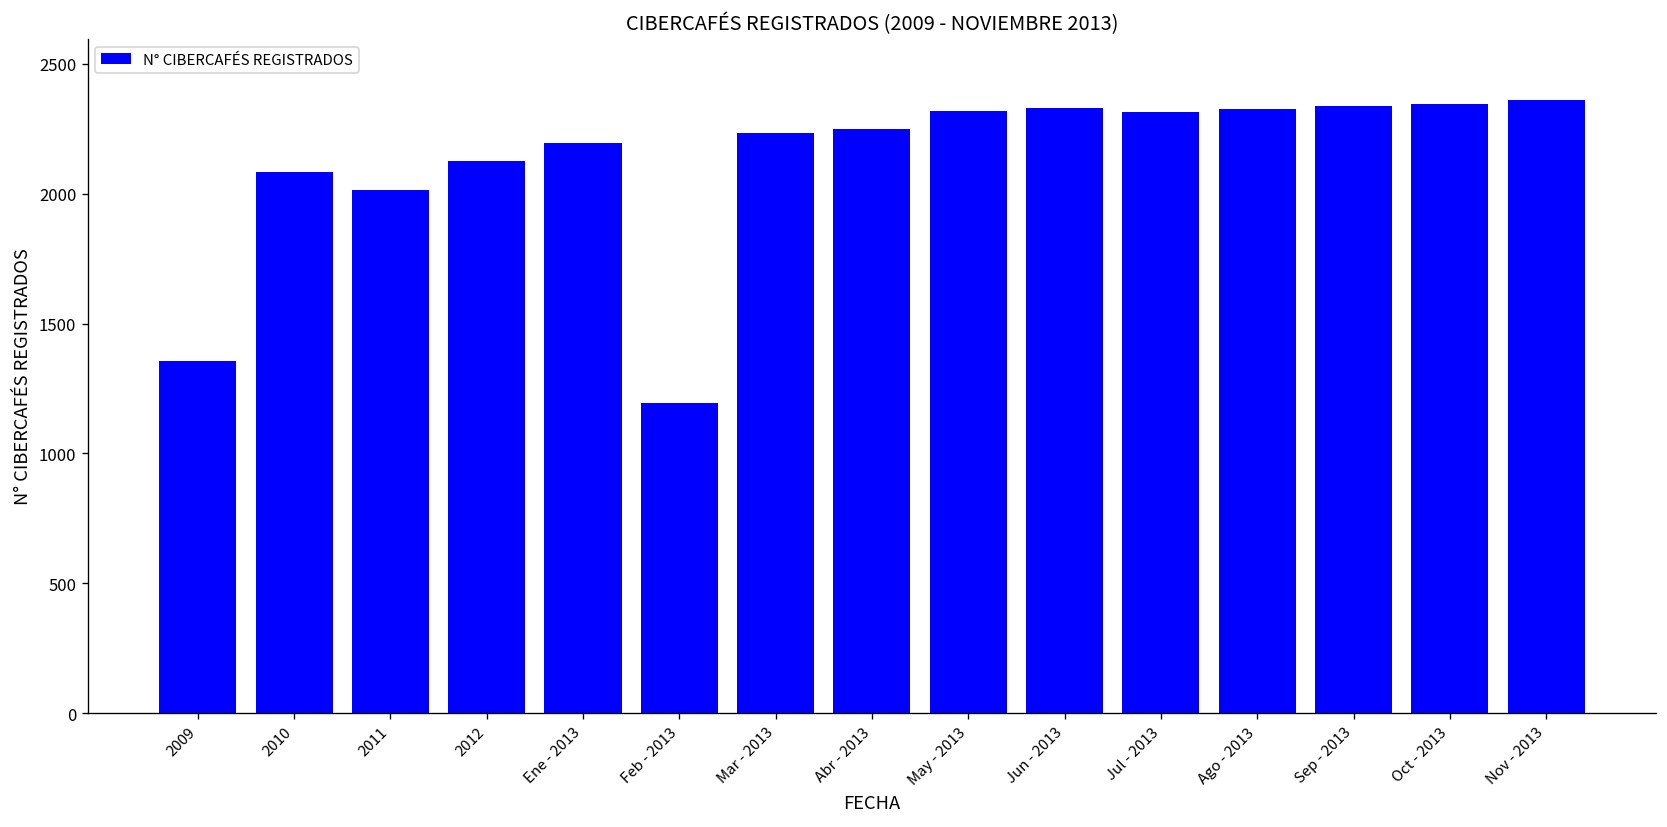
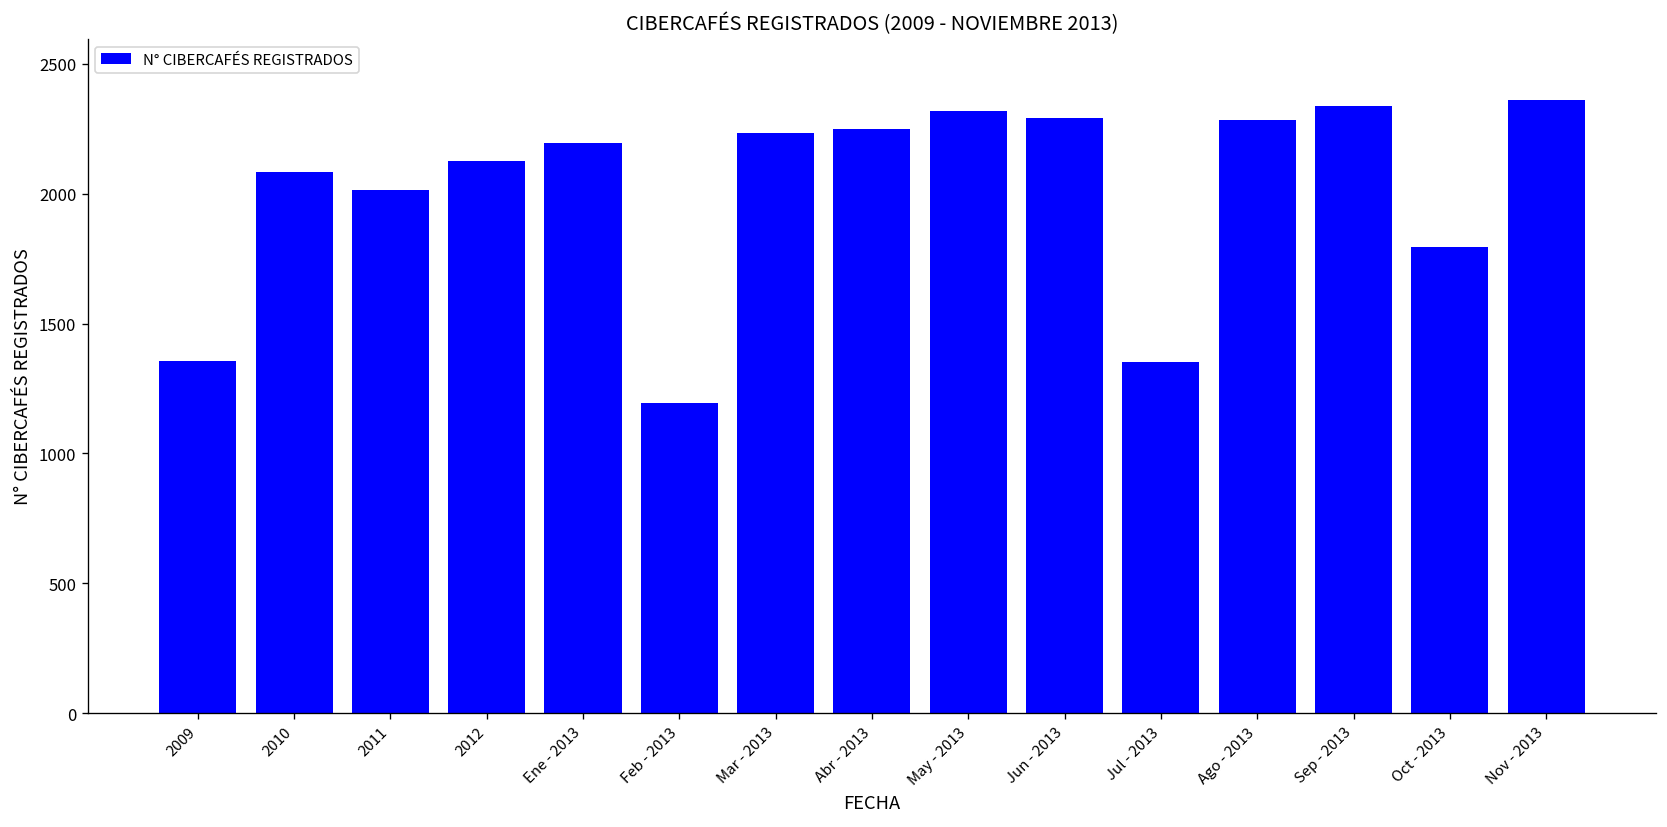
  {
    "2009": 1360,
    "2010": 2090,
    "2011": 2020,
    "2012": 2130,
    "Ene - 2013": 2200,
    "Feb - 2013": 1190,
    "Mar - 2013": 2240,
    "Abr - 2013": 2250,
    "May - 2013": 2320,
-   "Jun - 2013": 2330,
-   "Jul - 2013": 2310,
-   "Ago - 2013": 2330,
+   "Jun - 2013": 2290,
+   "Jul - 2013": 1350,
+   "Ago - 2013": 2280,
    "Sep - 2013": 2340,
-   "Oct - 2013": 2350,
+   "Oct - 2013": 1800,
    "Nov - 2013": 2360
  }
